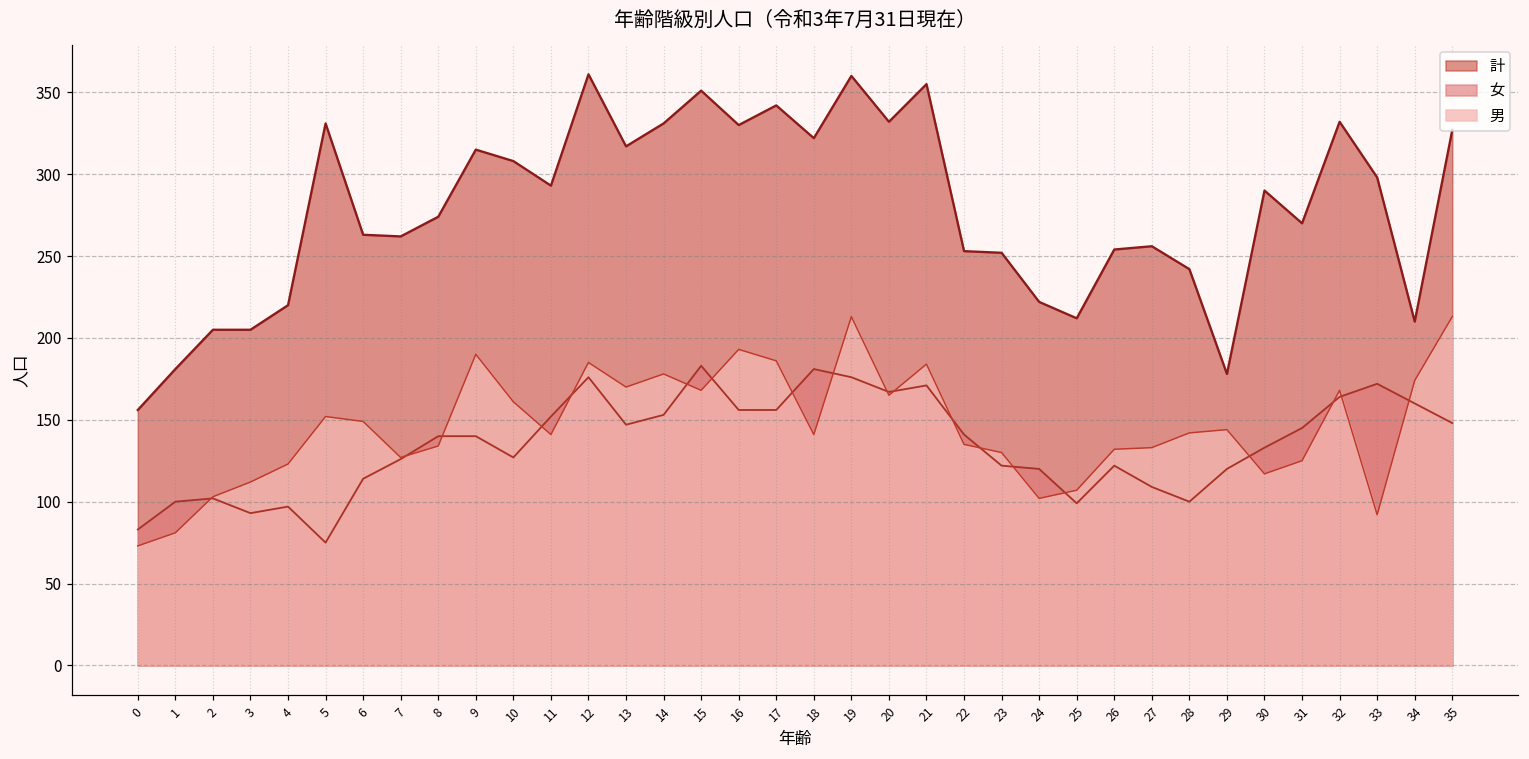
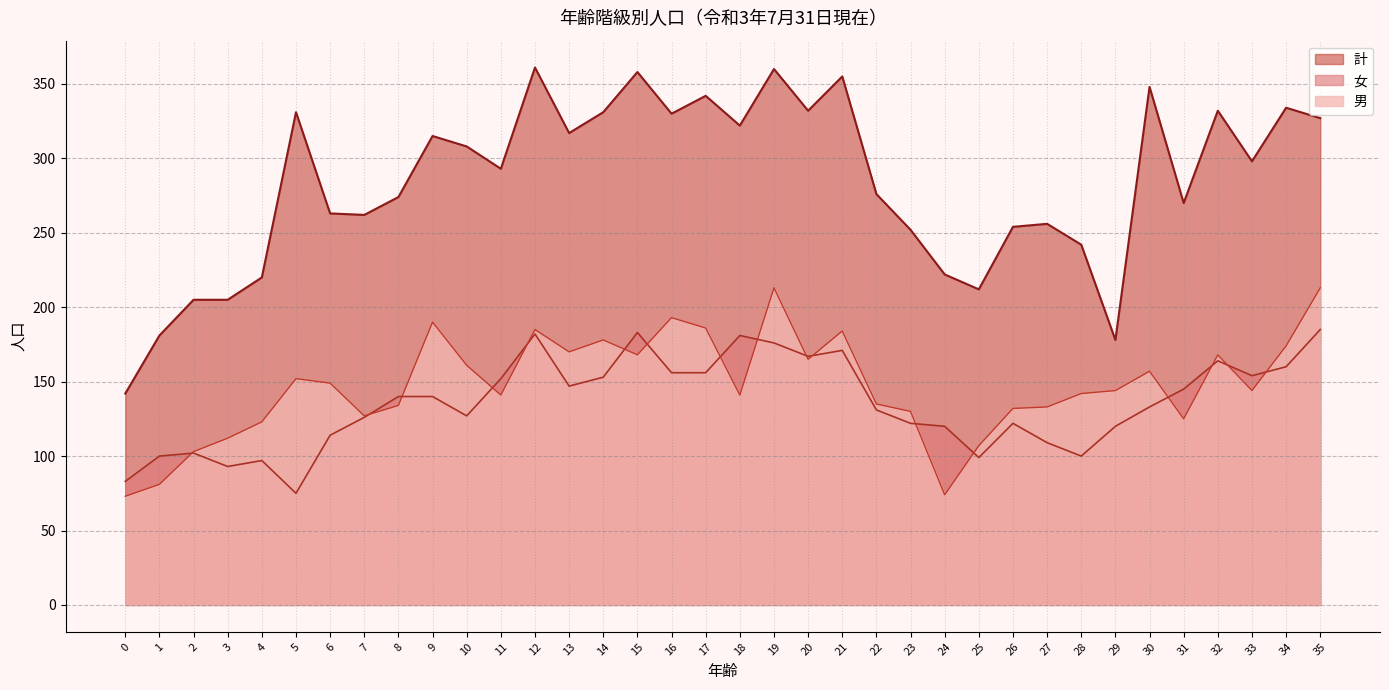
  {
    "計": {
-     "0": 156,
+     "0": 142,
      "1": 181,
      "2": 205,
      "3": 205,
      "4": 220,
      "5": 331,
      "6": 263,
      "7": 262,
      "8": 274,
      "9": 315,
      "10": 308,
      "11": 293,
      "12": 361,
      "13": 317,
      "14": 331,
-     "15": 351,
+     "15": 358,
      "16": 330,
      "17": 342,
      "18": 322,
      "19": 360,
      "20": 332,
      "21": 355,
-     "22": 253,
+     "22": 276,
      "23": 252,
      "24": 222,
      "25": 212,
      "26": 254,
      "27": 256,
      "28": 242,
      "29": 178,
-     "30": 290,
+     "30": 348,
      "31": 270,
      "32": 332,
      "33": 298,
-     "34": 210,
+     "34": 334,
      "35": 327
    },
    "女": {
      "0": 83,
      "1": 100,
      "3": 93,
      "4": 97,
      "5": 75,
      "6": 114,
      "8": 140,
      "9": 140,
      "10": 127,
      "11": 152,
-     "12": 176,
+     "12": 182,
      "13": 147,
      "14": 153,
      "15": 183,
      "16": 156,
      "17": 156,
      "18": 181,
      "19": 176,
      "20": 167,
      "21": 171,
-     "22": 141,
+     "22": 131,
      "23": 122,
      "24": 120,
      "25": 99,
      "26": 122,
      "27": 109,
      "28": 100,
      "29": 120,
      "30": 133,
      "31": 145,
      "32": 164,
-     "33": 172,
+     "33": 154,
      "34": 160,
-     "35": 148
+     "35": 185
    },
    "男": {
      "0": 73,
      "1": 81,
      "3": 112,
      "4": 123,
      "5": 152,
      "6": 149,
      "8": 134,
      "9": 190,
      "10": 161,
      "11": 141,
      "12": 185,
      "13": 170,
      "14": 178,
      "15": 168,
      "16": 193,
      "17": 186,
      "18": 141,
      "19": 213,
      "20": 165,
      "21": 184,
      "22": 135,
      "23": 130,
-     "24": 102,
+     "24": 74,
      "25": 107,
      "26": 132,
      "27": 133,
      "28": 142,
      "29": 144,
-     "30": 117,
+     "30": 157,
      "31": 125,
      "32": 168,
-     "33": 92,
+     "33": 144,
      "34": 174,
      "35": 213
    }
  }
